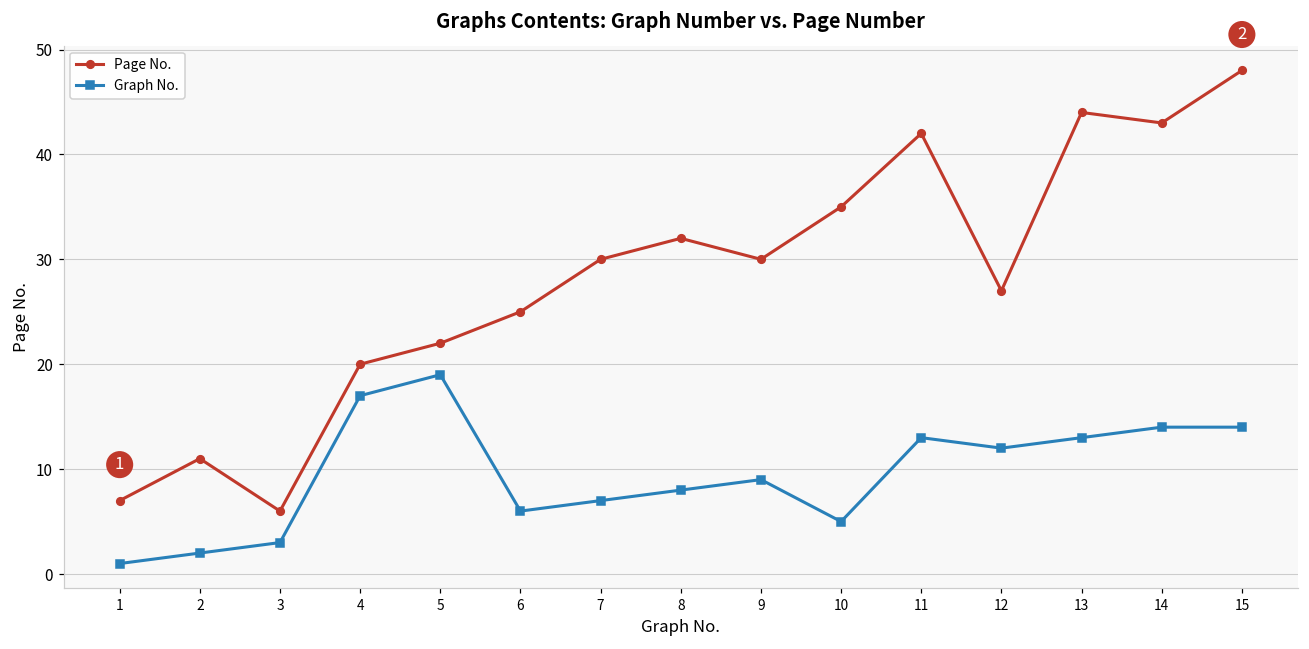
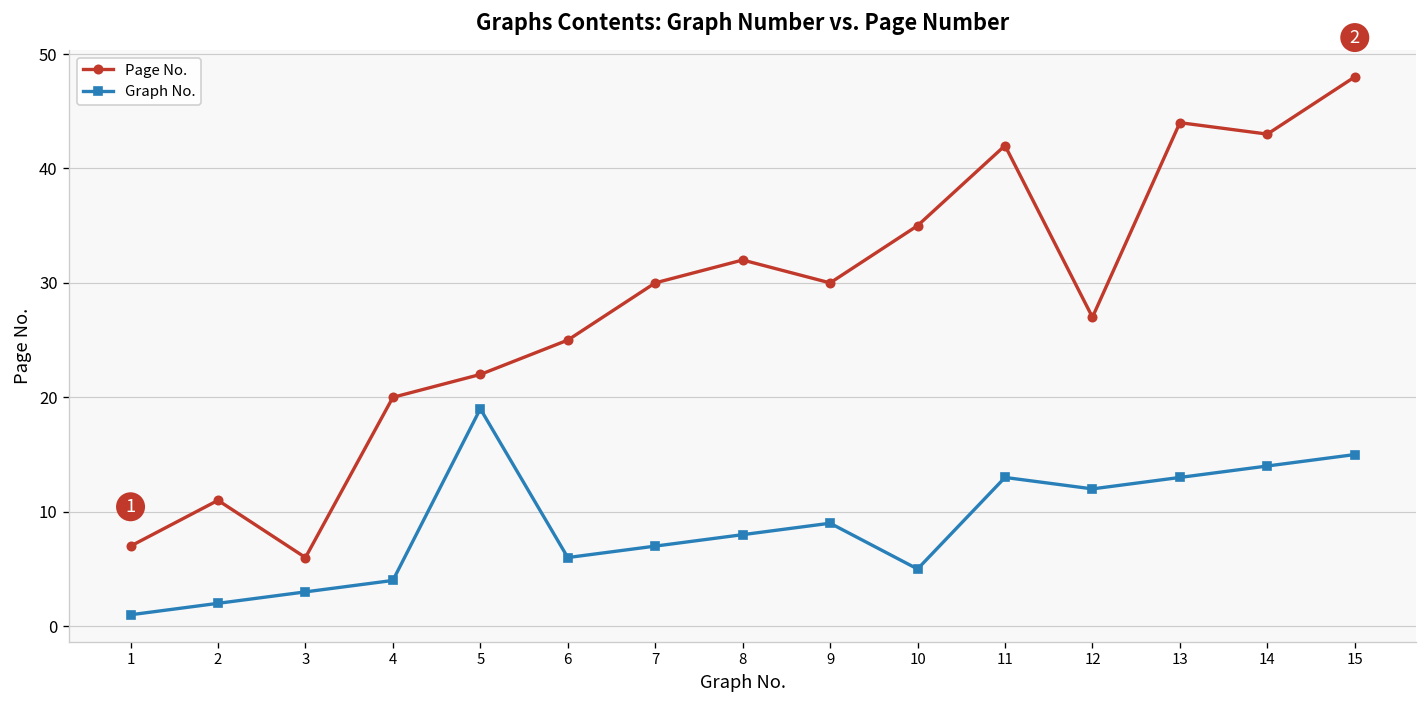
  {
    "Page No.": {
      "2": 11,
      "3": 6,
      "4": 20,
      "5": 22,
      "6": 25,
      "7": 30,
      "8": 32,
      "9": 30,
      "10": 35,
      "11": 42,
      "12": 27,
      "13": 44,
      "14": 43
    },
    "Graph No.": {
      "1": 1,
      "2": 2,
      "3": 3,
-     "4": 17,
+     "4": 4,
      "5": 19,
      "6": 6,
      "7": 7,
      "8": 8,
      "9": 9,
      "10": 5,
      "11": 13,
      "12": 12,
      "13": 13,
      "14": 14,
-     "15": 14
+     "15": 15
    }
  }
